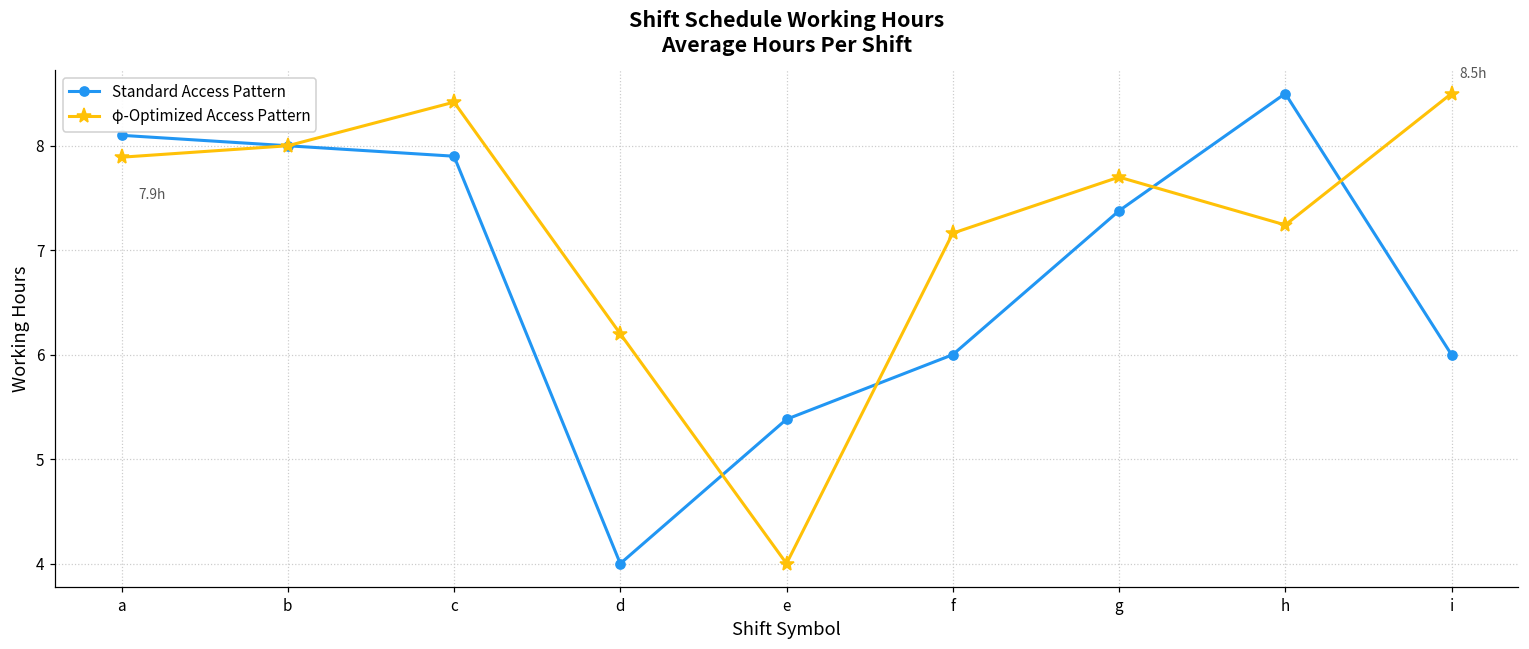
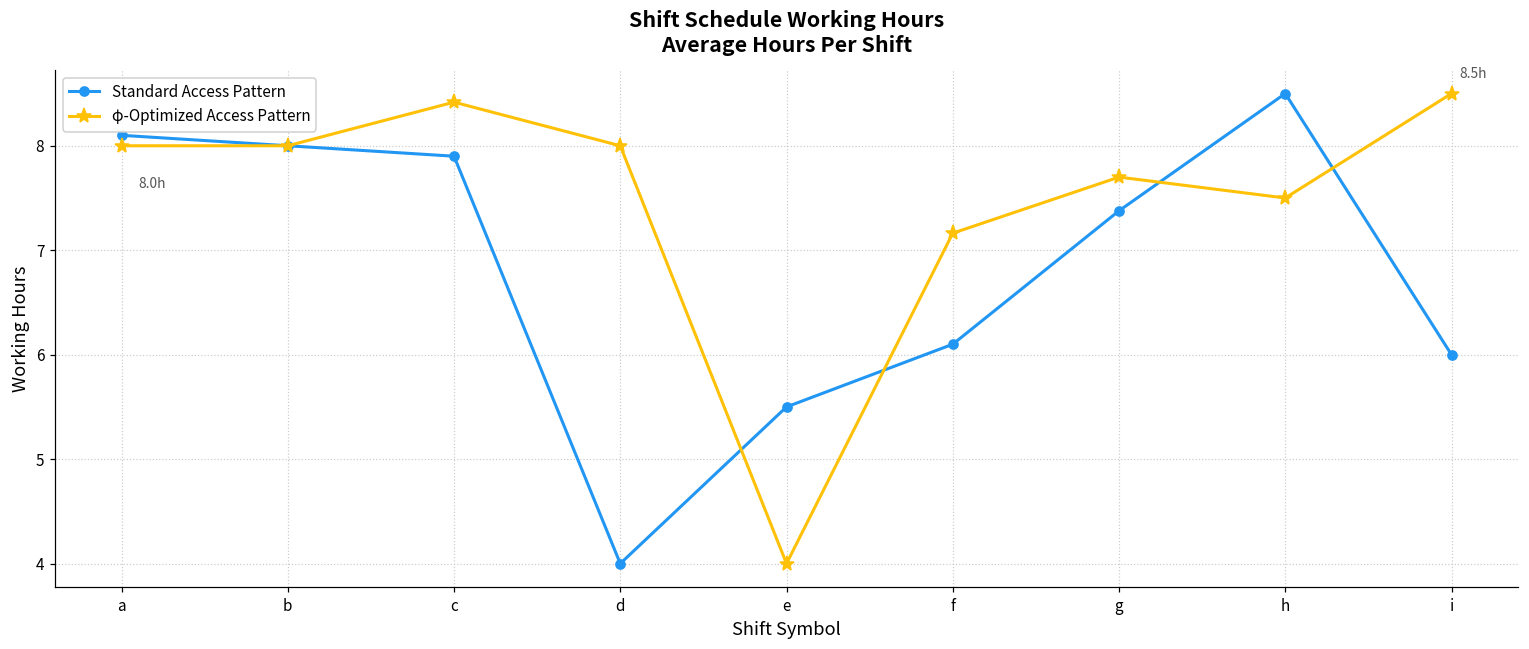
  {
    "Standard Access Pattern": {
      "a": "8.1",
      "c": "7.9",
      "d": "4.0",
-     "e": "5.4",
-     "f": "6.0",
+     "e": "5.5",
+     "f": "6.1",
      "g": "7.4",
      "h": "8.5",
      "i": "6.0"
    },
    "φ-Optimized Access Pattern": {
-     "a": "7.9h",
-     "d": "6.2",
-     "h": "7.2",
+     "a": "8.0h",
+     "d": "8.0",
+     "h": "7.5",
      "i": "8.5h"
    }
  }
